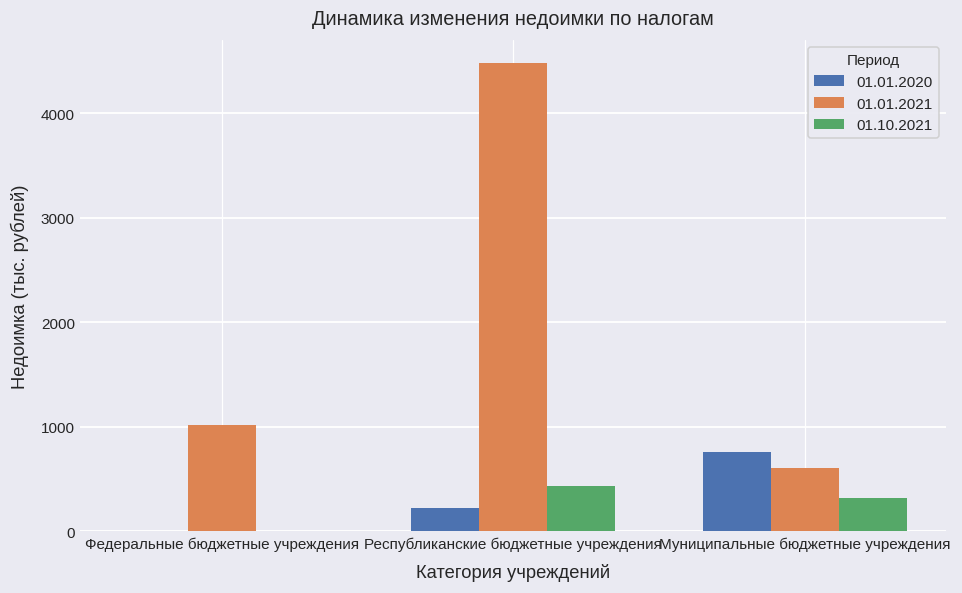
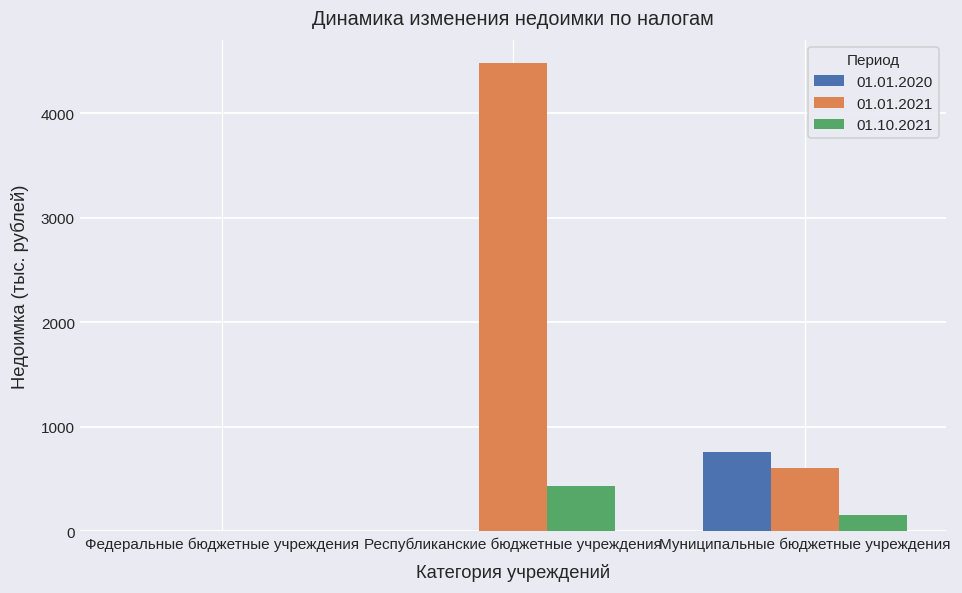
  {
    "01.01.2020": {
      "Федеральные бюджетные учреждения": 0,
-     "Республиканские бюджетные учреждения": 200,
+     "Республиканские бюджетные учреждения": 0,
      "Муниципальные бюджетные учреждения": 800
    },
    "01.01.2021": {
-     "Федеральные бюджетные учреждения": 1000,
+     "Федеральные бюджетные учреждения": 0,
      "Республиканские бюджетные учреждения": 4500,
      "Муниципальные бюджетные учреждения": 600
    },
    "01.10.2021": {
      "Федеральные бюджетные учреждения": 0,
      "Республиканские бюджетные учреждения": 400,
-     "Муниципальные бюджетные учреждения": 300
+     "Муниципальные бюджетные учреждения": 200
    }
  }
